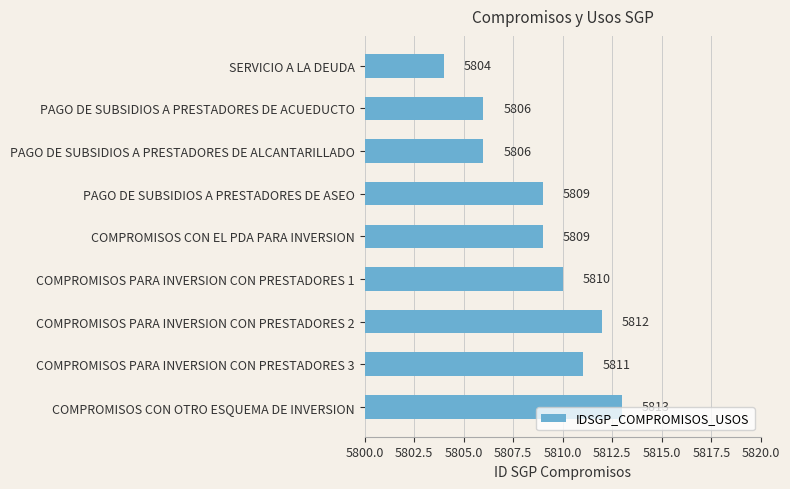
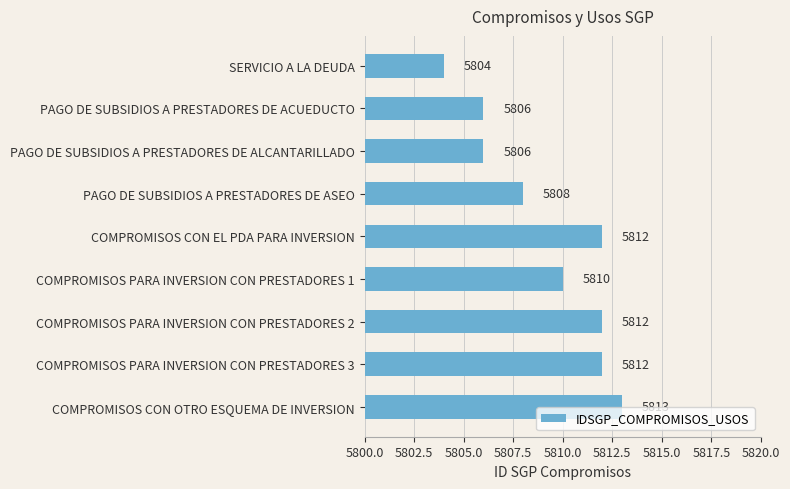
  {
    "SERVICIO A LA DEUDA": 5804,
    "PAGO DE SUBSIDIOS A PRESTADORES DE ACUEDUCTO": 5806,
    "PAGO DE SUBSIDIOS A PRESTADORES DE ALCANTARILLADO": 5806,
-   "PAGO DE SUBSIDIOS A PRESTADORES DE ASEO": 5809,
-   "COMPROMISOS CON EL PDA PARA INVERSION": 5809,
+   "PAGO DE SUBSIDIOS A PRESTADORES DE ASEO": 5808,
+   "COMPROMISOS CON EL PDA PARA INVERSION": 5812,
    "COMPROMISOS PARA INVERSION CON PRESTADORES 1": 5810,
    "COMPROMISOS PARA INVERSION CON PRESTADORES 2": 5812,
-   "COMPROMISOS PARA INVERSION CON PRESTADORES 3": 5811
+   "COMPROMISOS PARA INVERSION CON PRESTADORES 3": 5812
  }
